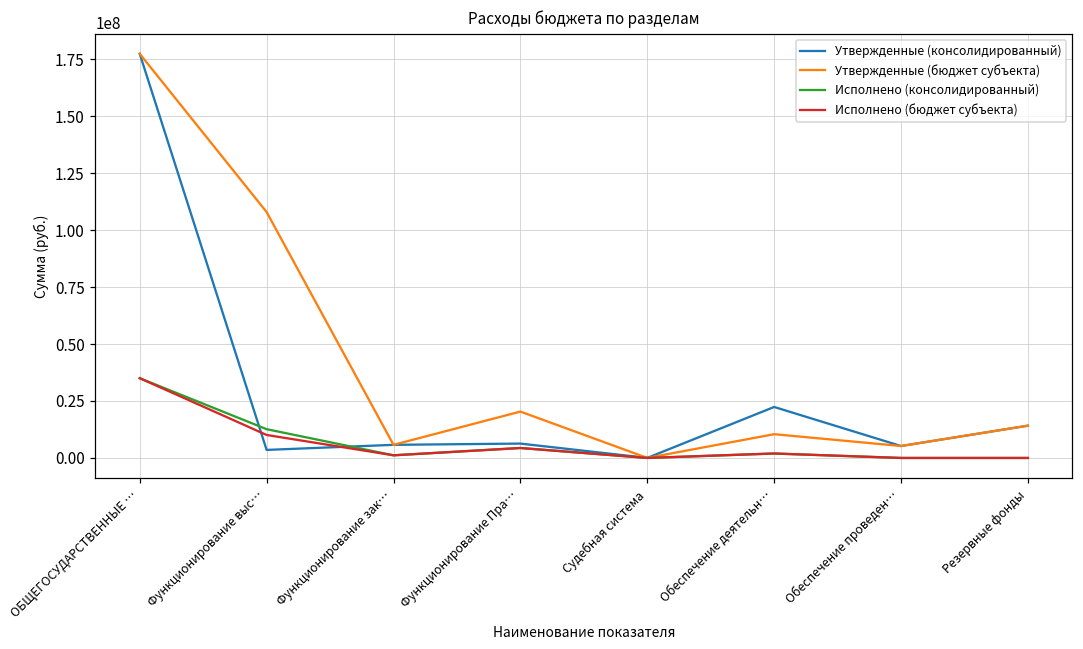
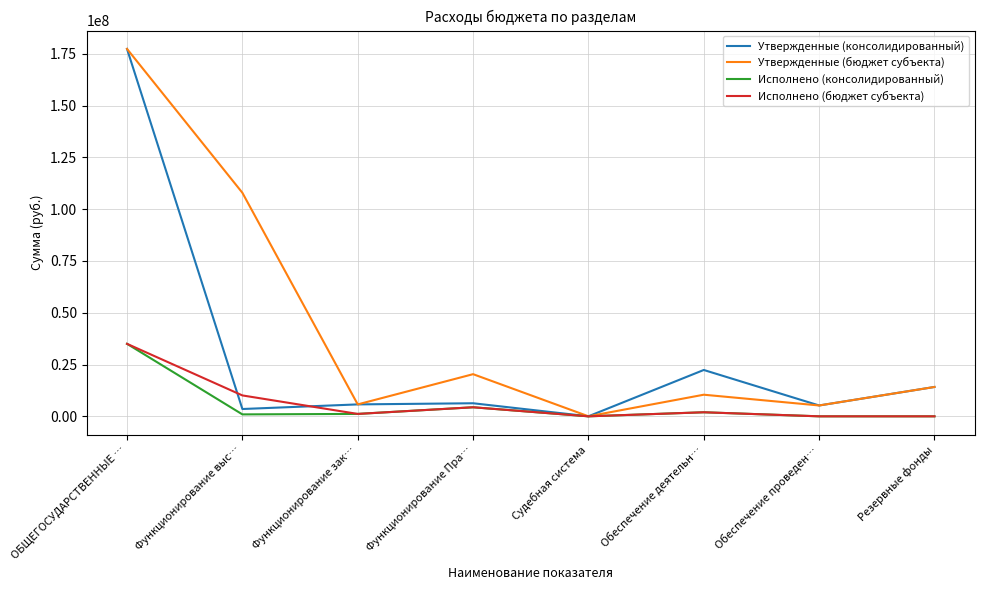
  {
    "Утвержденные (консолидированный)": {
      "Функционирование выс…": 4000000,
      "Функционирование Пра…": 6000000,
      "Обеспечение деятельн…": 22000000
    },
    "Утвержденные (бюджет субъекта)": {
      "Функционирование выс…": 108000000,
      "Функционирование Пра…": 20000000,
      "Обеспечение деятельн…": 10000000
    },
    "Исполнено (консолидированный)": {
-     "Функционирование выс…": 13000000
+     "Функционирование выс…": 1000000
    },
    "Исполнено (бюджет субъекта)": {
      "Функционирование выс…": 10000000
    }
  }
